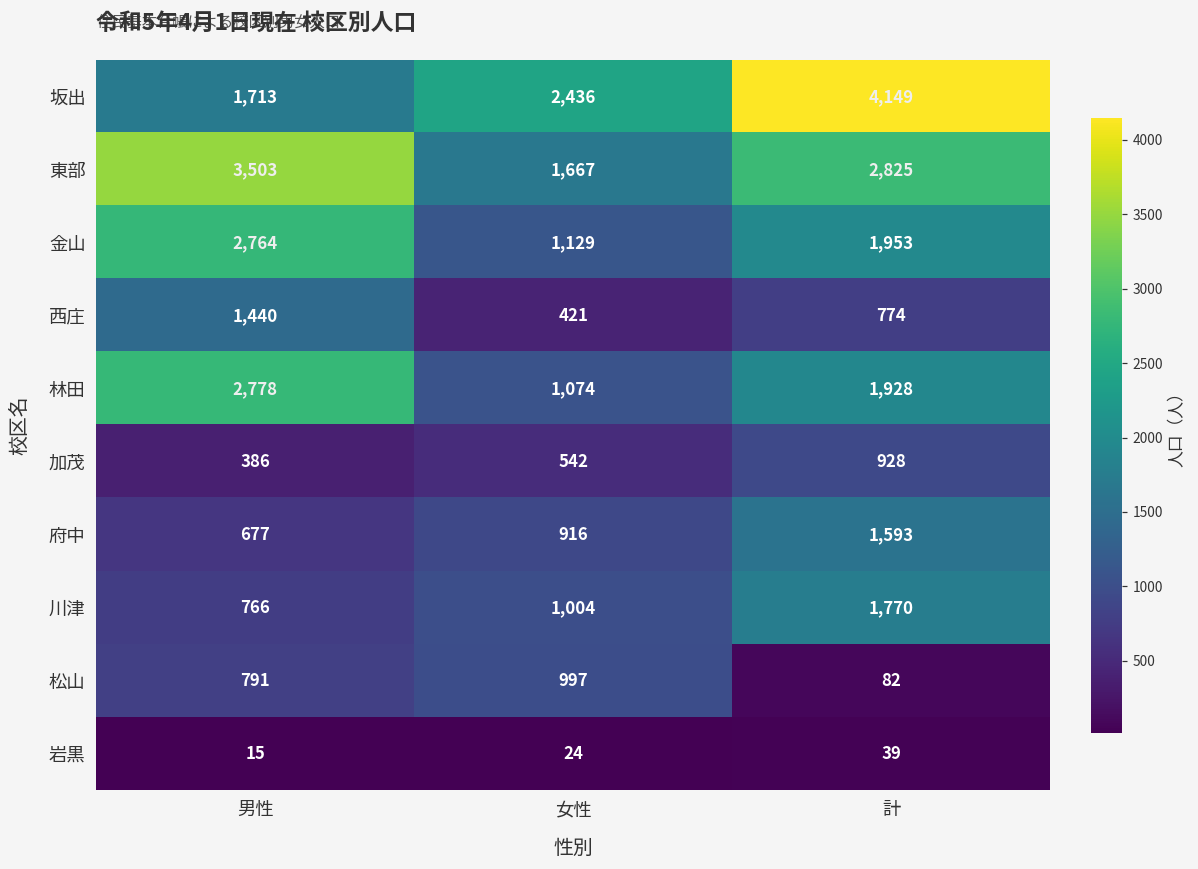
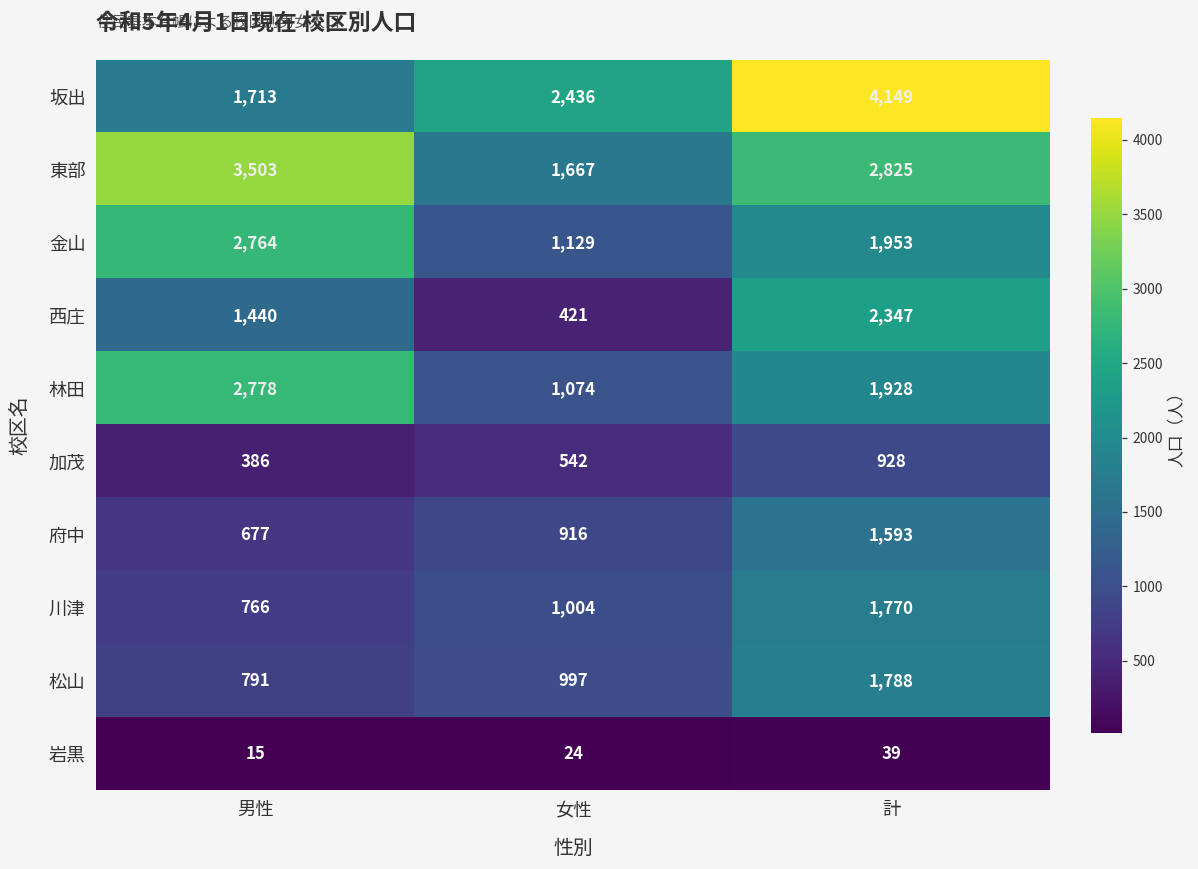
  {
    "西庄": {
-     "計": "774"
+     "計": "2,347"
    },
    "松山": {
-     "計": "82"
+     "計": "1,788"
    }
  }
